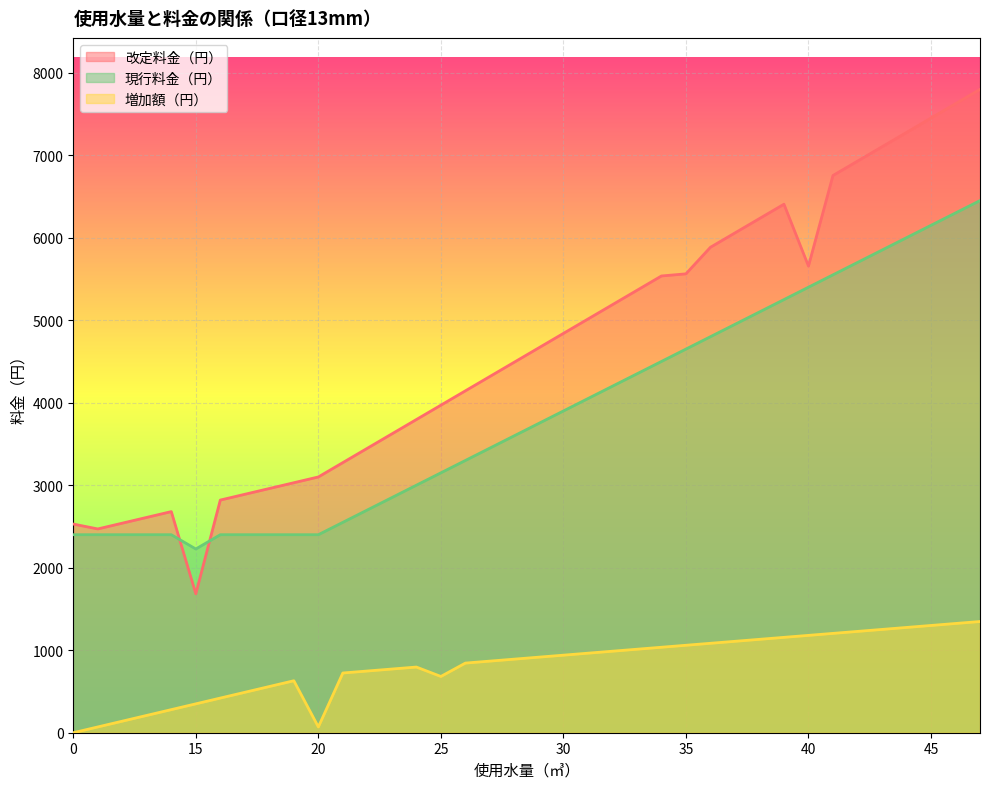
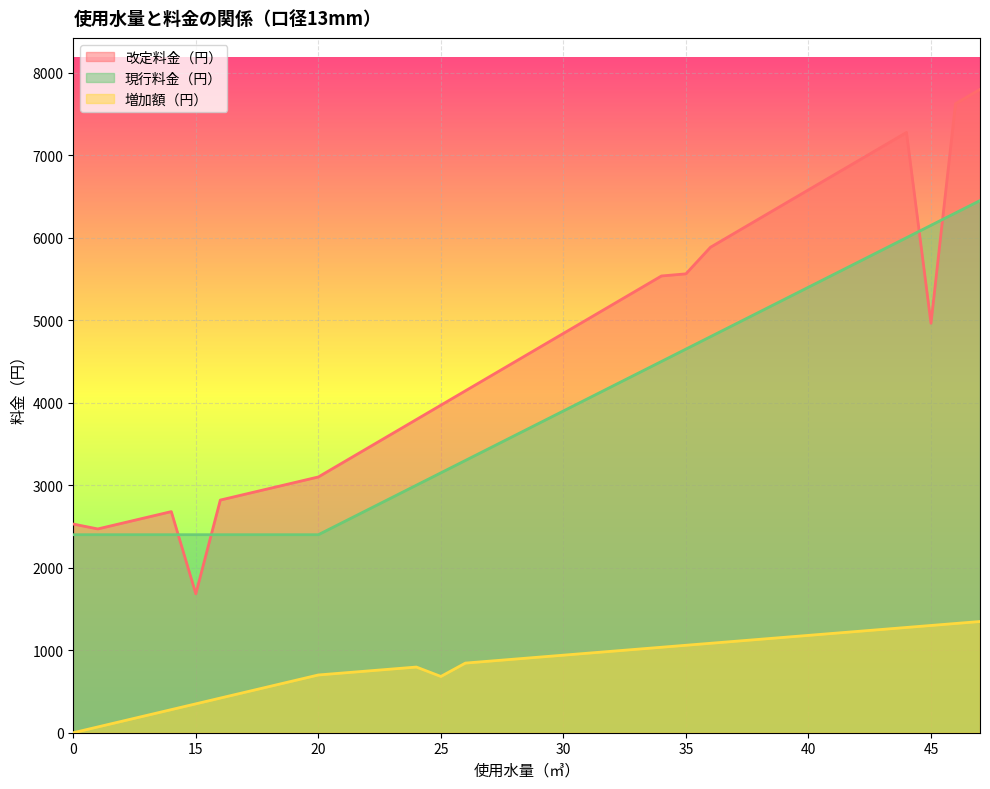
  {
    "改定料金（円）": {
      "0": 2500,
      "15": 1700,
      "20": 3100,
      "25": 4000,
      "30": 4800,
      "35": 5600,
-     "40": 5700,
-     "45": 7500
+     "40": 6600,
+     "45": 5000
    },
    "現行料金（円）": {
      "0": 2400,
-     "15": 2200,
+     "15": 2400,
      "20": 2400,
      "25": 3200,
      "30": 3900,
      "35": 4700,
      "40": 5400,
      "45": 6200
    },
    "増加額（円）": {
      "0": 0,
      "15": 400,
-     "20": 100,
+     "20": 700,
      "25": 700,
      "30": 900,
      "35": 1100,
      "40": 1200,
      "45": 1300
    }
  }
